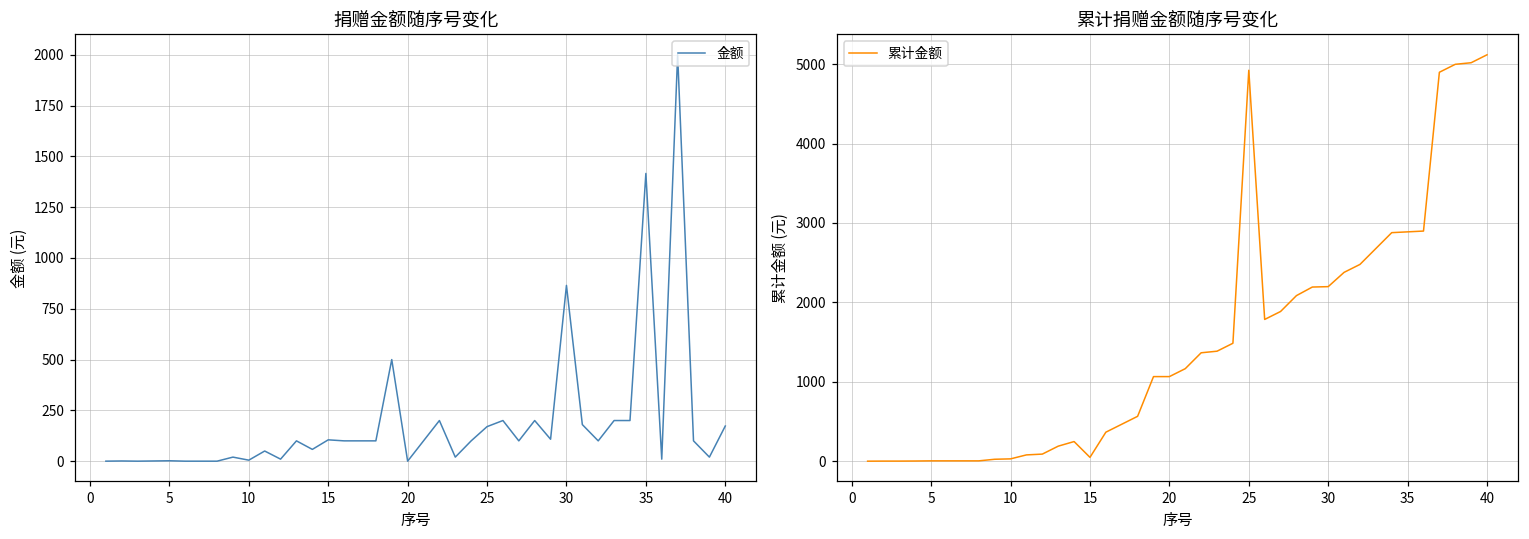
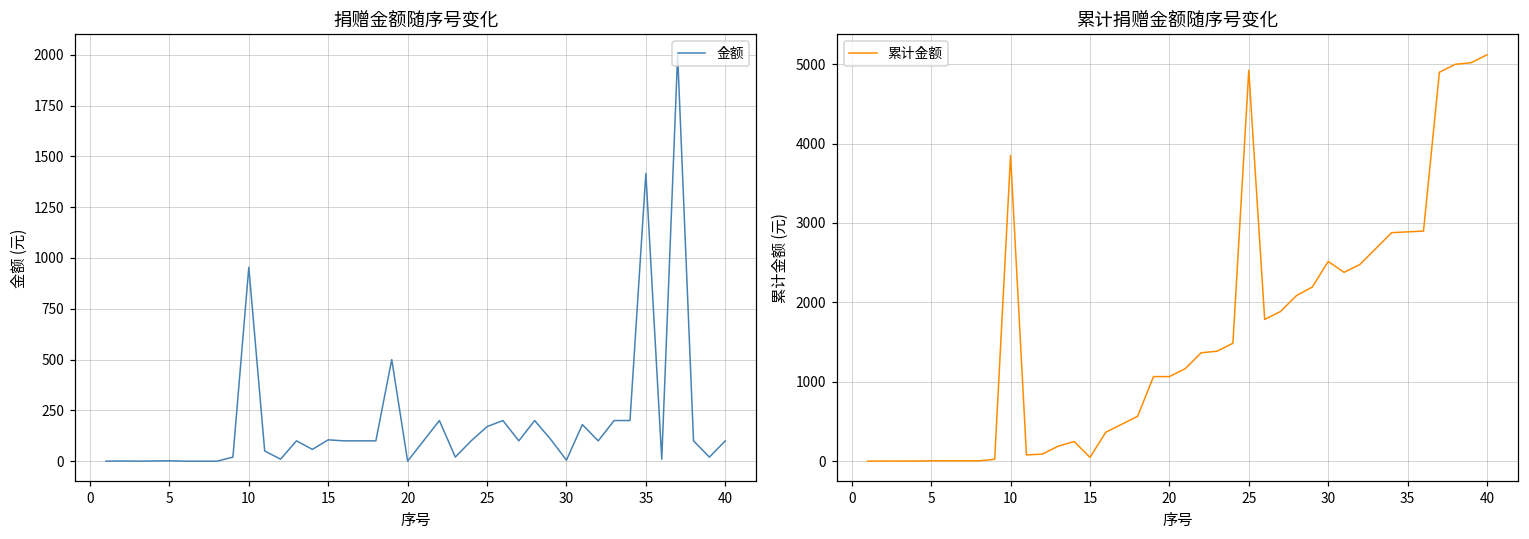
  {
    "捐赠金额随序号变化": {
      "5": 0,
-     "10": 10,
+     "10": 950,
      "15": 110,
      "20": 0,
      "25": 170,
-     "30": 870,
+     "30": 10,
      "35": 1420,
-     "40": 170
+     "40": 100
    },
    "累计捐赠金额随序号变化": {
      "5": 0,
-     "10": 0,
+     "10": 3800,
      "15": 0,
      "20": 1100,
      "25": 4900,
-     "30": 2200,
+     "30": 2500,
      "35": 2900,
      "40": 5100
    }
  }
